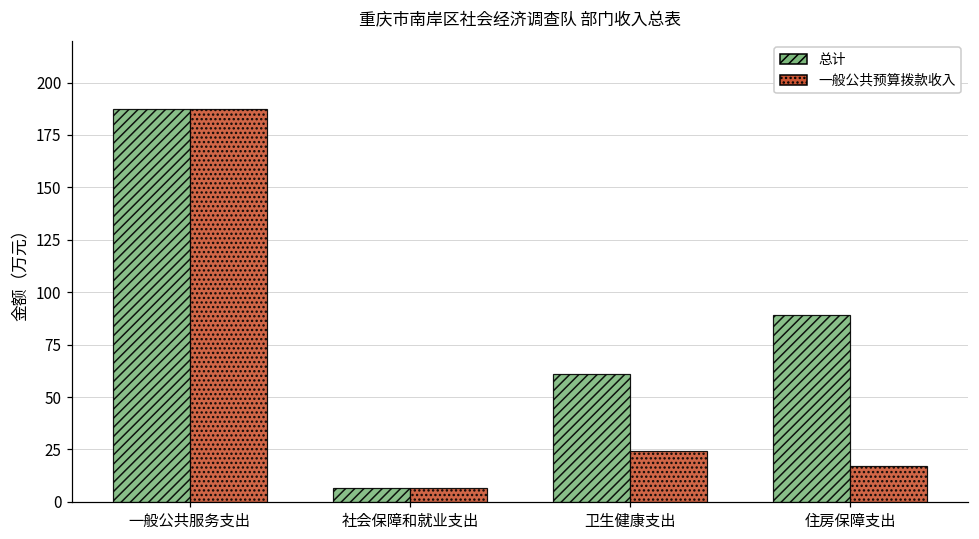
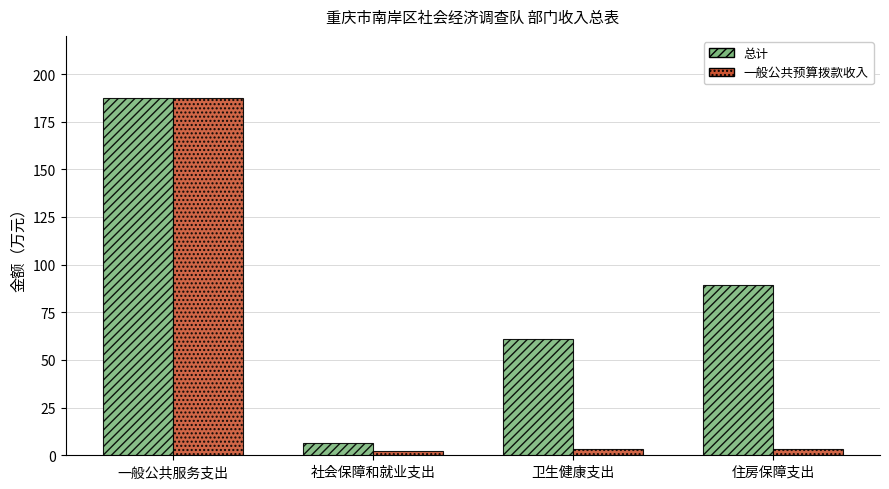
  {
    "总计": {
      "一般公共服务支出": 187,
      "社会保障和就业支出": 7,
      "卫生健康支出": 61,
      "住房保障支出": 89
    },
    "一般公共预算拨款收入": {
      "一般公共服务支出": 187,
-     "社会保障和就业支出": 7,
-     "卫生健康支出": 24,
-     "住房保障支出": 17
+     "社会保障和就业支出": 3,
+     "卫生健康支出": 4,
+     "住房保障支出": 3
    }
  }
